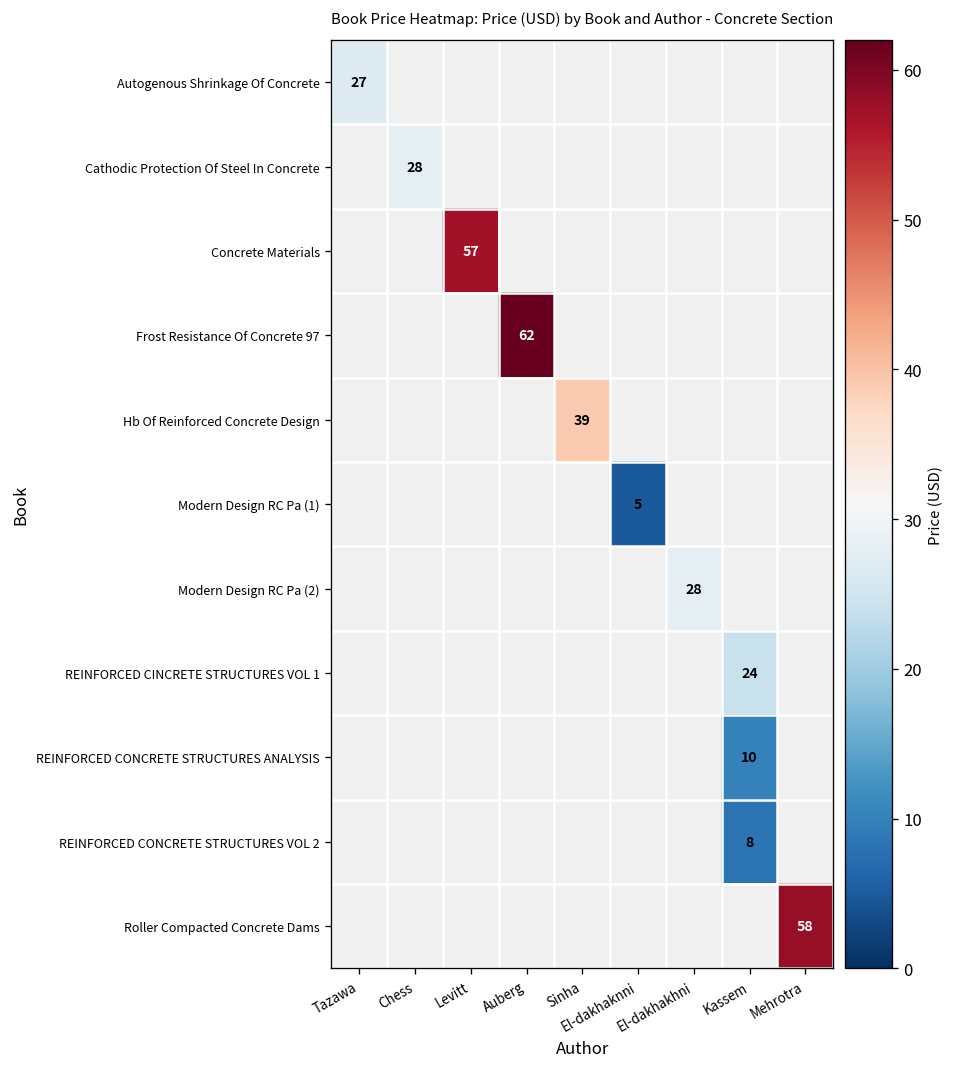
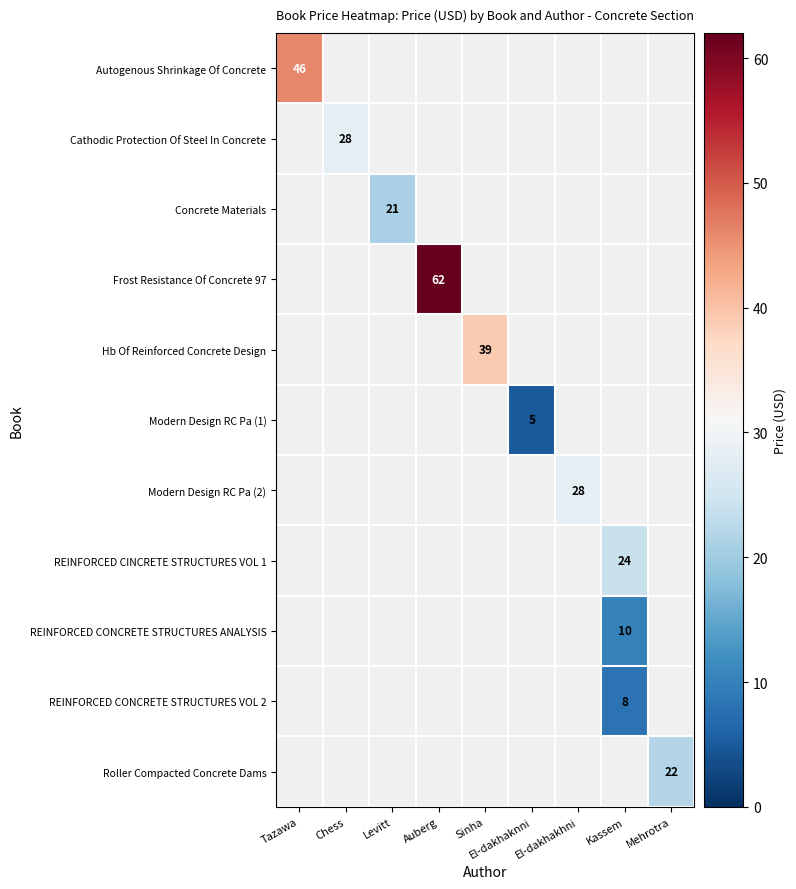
  {
    "Autogenous Shrinkage Of Concrete": {
-     "Tazawa": 27
+     "Tazawa": 46
    },
    "Cathodic Protection Of Steel In Concrete": {
      "Chess": 28
    },
    "Concrete Materials": {
-     "Levitt": 57
+     "Levitt": 21
    },
    "Frost Resistance Of Concrete 97": {
      "Auberg": 62
    },
    "Hb Of Reinforced Concrete Design": {
      "Sinha": 39
    },
    "Modern Design RC Pa (1)": {
      "El-dakhaknni": 5
    },
    "Modern Design RC Pa (2)": {
      "El-dakhakhni": 28
    },
    "REINFORCED CINCRETE STRUCTURES VOL 1": {
      "Kassem": 24
    },
    "REINFORCED CONCRETE STRUCTURES ANALYSIS": {
      "Kassem": 10
    },
    "REINFORCED CONCRETE STRUCTURES VOL 2": {
      "Kassem": 8
    },
    "Roller Compacted Concrete Dams": {
-     "Mehrotra": 58
+     "Mehrotra": 22
    }
  }
